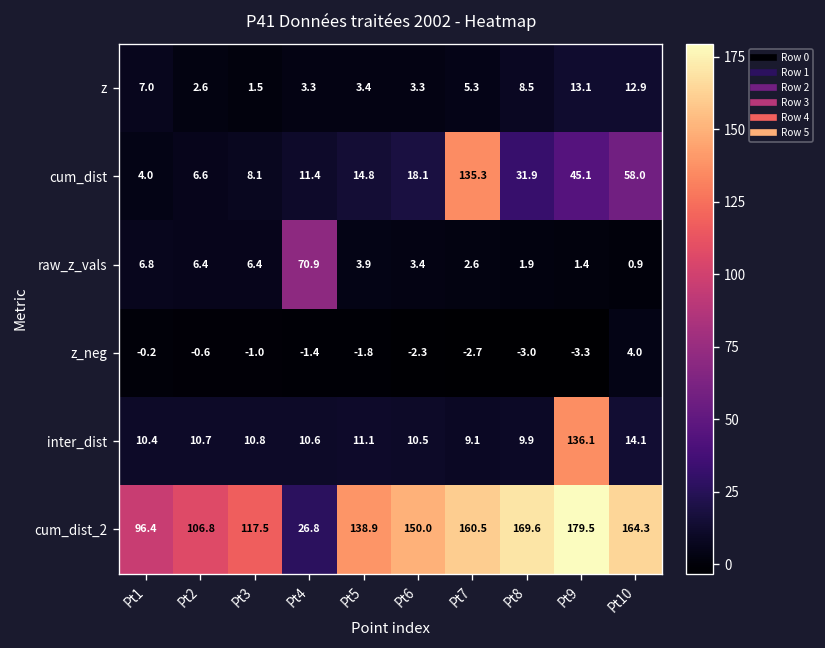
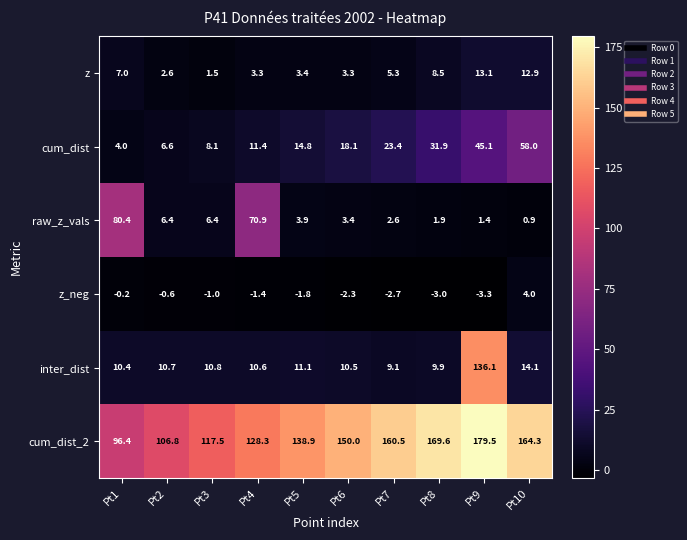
  {
    "z": {
      "Pt1": 7.0,
      "Pt2": 2.6,
      "Pt3": 1.5,
      "Pt4": 3.3,
      "Pt5": 3.4,
      "Pt6": 3.3,
      "Pt7": 5.3,
      "Pt8": 8.5,
      "Pt9": 13.1,
      "Pt10": 12.9
    },
    "cum_dist": {
      "Pt1": 4.0,
      "Pt2": 6.6,
      "Pt3": 8.1,
      "Pt4": 11.4,
      "Pt5": 14.8,
      "Pt6": 18.1,
-     "Pt7": 135.3,
+     "Pt7": 23.4,
      "Pt8": 31.9,
      "Pt9": 45.1,
      "Pt10": 58.0
    },
    "raw_z_vals": {
-     "Pt1": 6.8,
+     "Pt1": 80.4,
      "Pt2": 6.4,
      "Pt3": 6.4,
      "Pt4": 70.9,
      "Pt5": 3.9,
      "Pt6": 3.4,
      "Pt7": 2.6,
      "Pt8": 1.9,
      "Pt9": 1.4,
      "Pt10": 0.9
    },
    "z_neg": {
      "Pt1": -0.2,
      "Pt2": -0.6,
      "Pt3": -1.0,
      "Pt4": -1.4,
      "Pt5": -1.8,
      "Pt6": -2.3,
      "Pt7": -2.7,
      "Pt8": -3.0,
      "Pt9": -3.3,
      "Pt10": 4.0
    },
    "inter_dist": {
      "Pt1": 10.4,
      "Pt2": 10.7,
      "Pt3": 10.8,
      "Pt4": 10.6,
      "Pt5": 11.1,
      "Pt6": 10.5,
      "Pt7": 9.1,
      "Pt8": 9.9,
      "Pt9": 136.1,
      "Pt10": 14.1
    },
    "cum_dist_2": {
      "Pt1": 96.4,
      "Pt2": 106.8,
      "Pt3": 117.5,
-     "Pt4": 26.8,
+     "Pt4": 128.3,
      "Pt5": 138.9,
      "Pt6": 150.0,
      "Pt7": 160.5,
      "Pt8": 169.6,
      "Pt9": 179.5,
      "Pt10": 164.3
    }
  }
